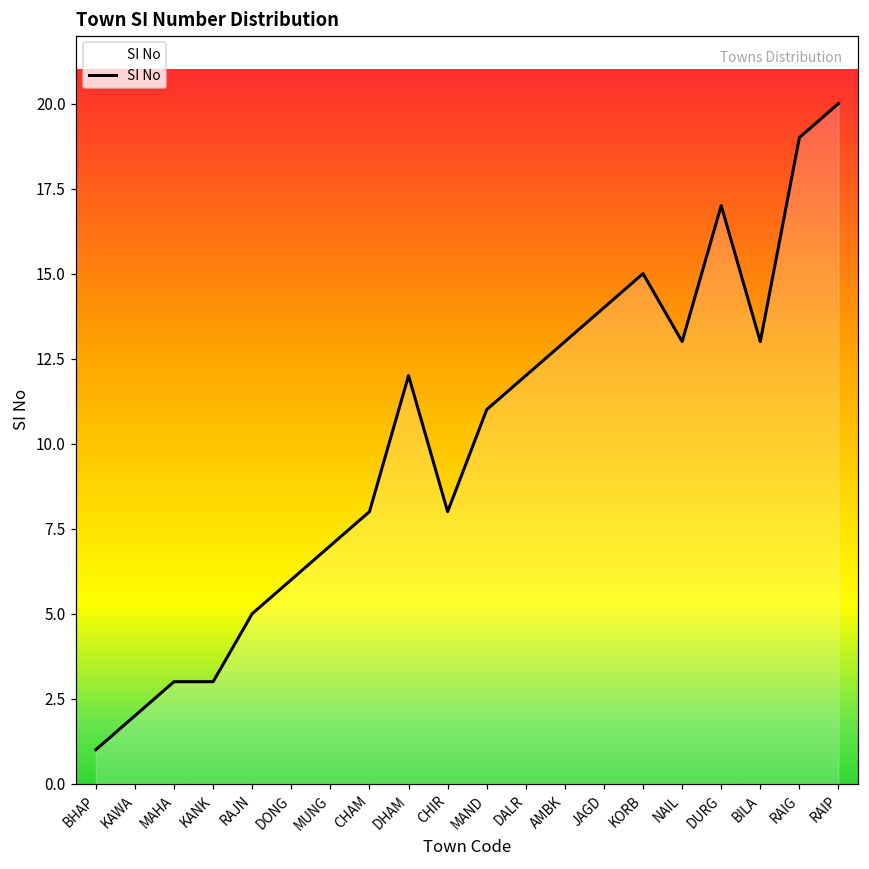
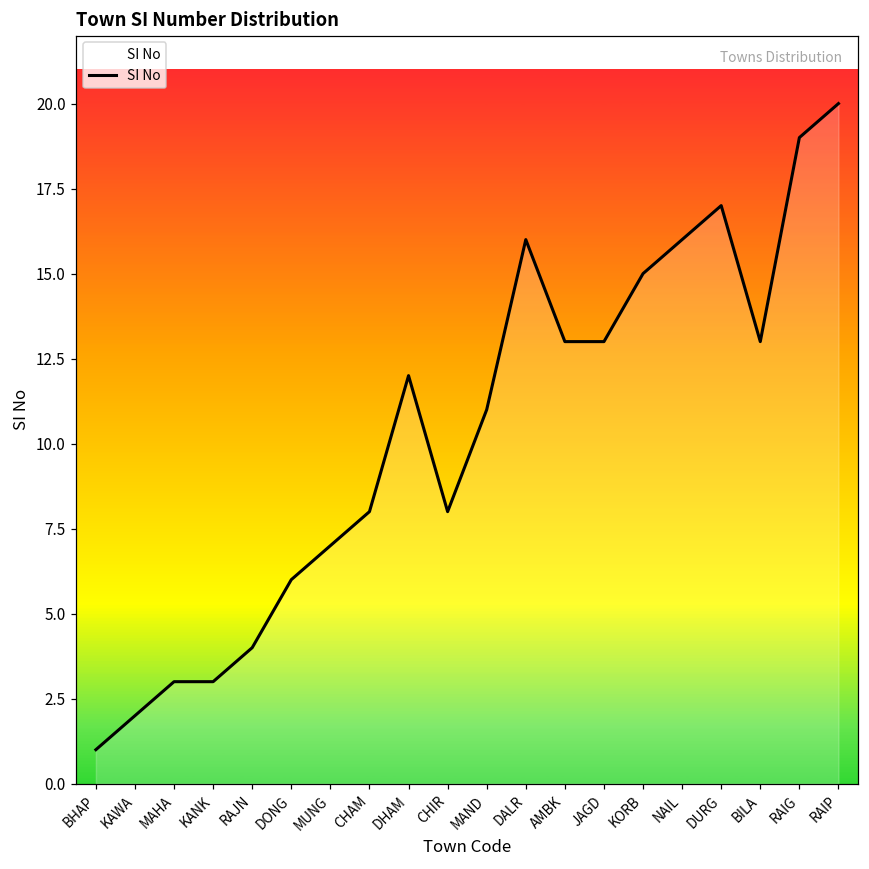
  {
    "BHAP": 1,
    "KAWA": 2,
    "MAHA": 3,
    "KANK": 3,
-   "RAJN": 5,
+   "RAJN": 4,
    "DONG": 6,
    "MUNG": 7,
    "CHAM": 8,
    "DHAM": 12,
    "CHIR": 8,
    "MAND": 11,
-   "DALR": 12,
+   "DALR": 16,
    "AMBK": 13,
-   "JAGD": 14,
+   "JAGD": 13,
    "KORB": 15,
-   "NAIL": 13,
+   "NAIL": 16,
    "DURG": 17,
    "BILA": 13,
    "RAIG": 19,
    "RAIP": 20
  }
